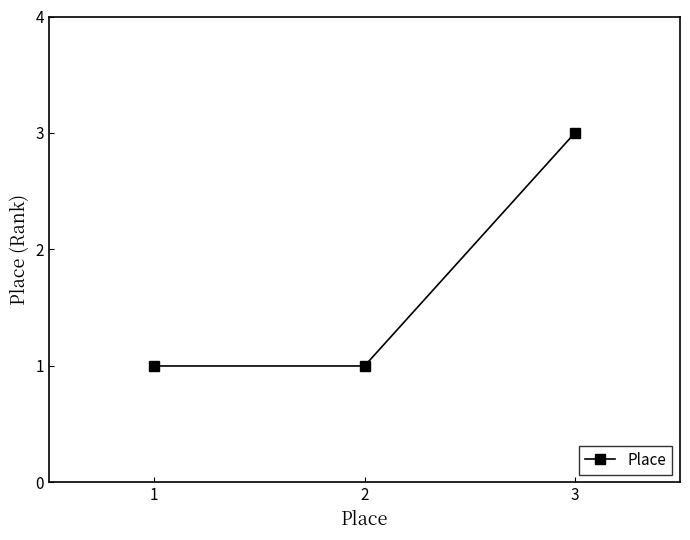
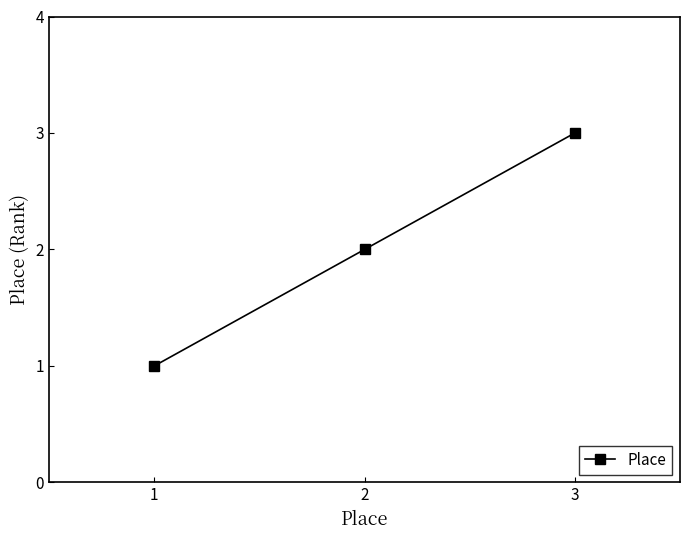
  {
    "1": 1,
-   "2": 1,
+   "2": 2,
    "3": 3
  }
